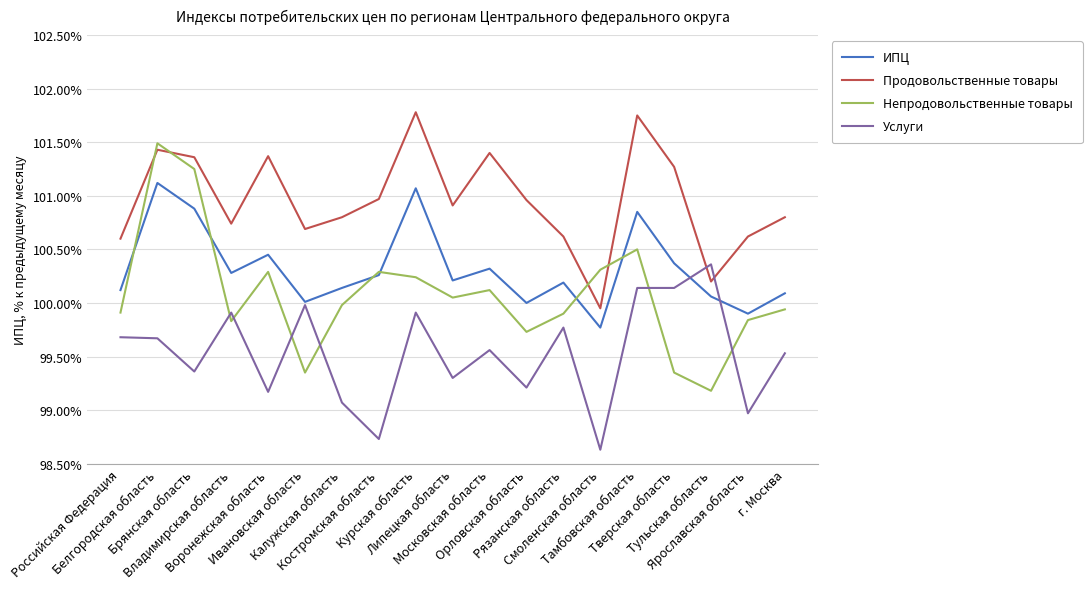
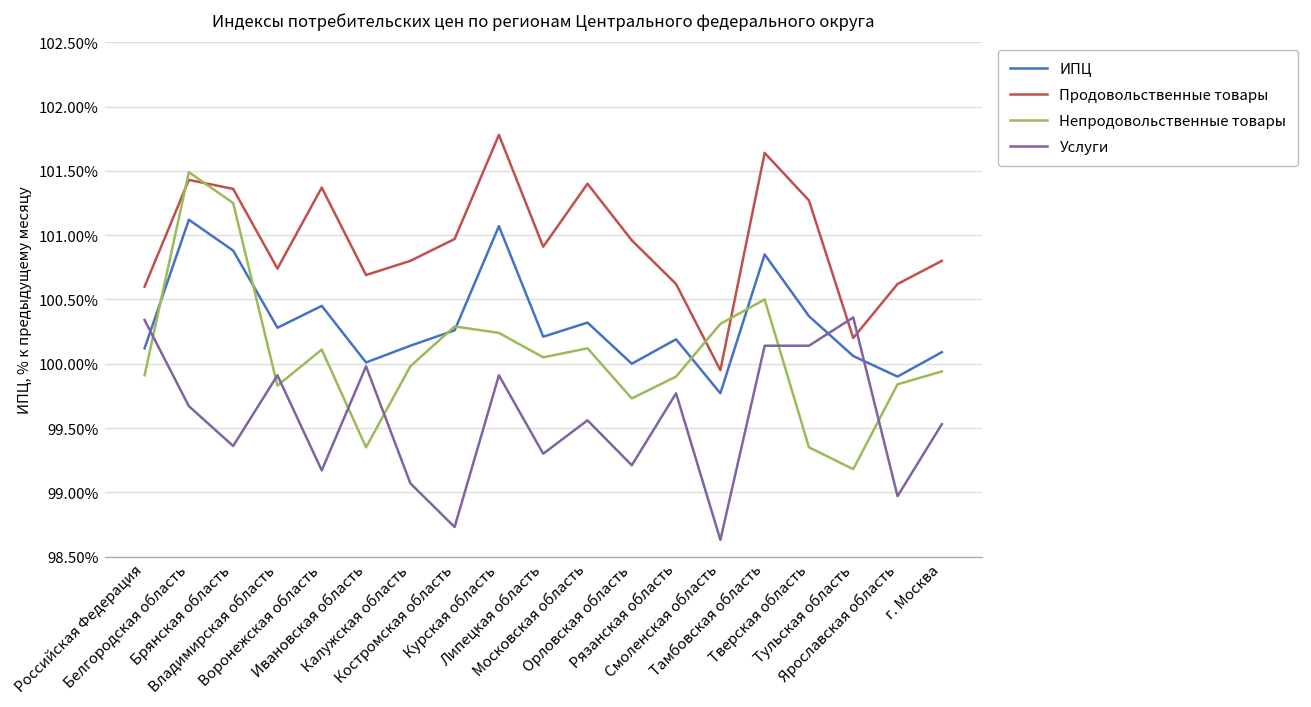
  {
    "ИПЦ": {
      "Российская Федерация": "100.12%",
      "Белгородская область": "101.12%",
      "Брянская область": "100.88%",
      "Владимирская область": "100.28%",
      "Воронежская область": "100.45%",
      "Ивановская область": "100.01%",
      "Калужская область": "100.14%",
      "Костромская область": "100.26%",
      "Курская область": "101.07%",
      "Липецкая область": "100.21%",
      "Московская область": "100.32%",
      "Орловская область": "100.00%",
      "Рязанская область": "100.19%",
      "Смоленская область": "99.77%",
      "Тамбовская область": "100.85%",
      "Тверская область": "100.37%",
      "Тульская область": "100.06%",
      "Ярославская область": "99.90%",
      "г. Москва": "100.09%"
    },
    "Продовольственные товары": {
      "Российская Федерация": "100.60%",
      "Белгородская область": "101.43%",
      "Брянская область": "101.36%",
      "Владимирская область": "100.74%",
      "Воронежская область": "101.37%",
      "Ивановская область": "100.69%",
      "Калужская область": "100.80%",
      "Костромская область": "100.97%",
      "Курская область": "101.78%",
      "Липецкая область": "100.91%",
      "Московская область": "101.40%",
      "Орловская область": "100.96%",
      "Рязанская область": "100.62%",
      "Смоленская область": "99.95%",
-     "Тамбовская область": "101.75%",
+     "Тамбовская область": "101.64%",
      "Тверская область": "101.27%",
      "Тульская область": "100.20%",
      "Ярославская область": "100.62%",
      "г. Москва": "100.80%"
    },
    "Непродовольственные товары": {
      "Российская Федерация": "99.91%",
      "Белгородская область": "101.49%",
      "Брянская область": "101.25%",
      "Владимирская область": "99.83%",
-     "Воронежская область": "100.29%",
+     "Воронежская область": "100.11%",
      "Ивановская область": "99.35%",
      "Калужская область": "99.98%",
      "Костромская область": "100.29%",
      "Курская область": "100.24%",
      "Липецкая область": "100.05%",
      "Московская область": "100.12%",
      "Орловская область": "99.73%",
      "Рязанская область": "99.90%",
      "Смоленская область": "100.31%",
      "Тамбовская область": "100.50%",
      "Тверская область": "99.35%",
      "Тульская область": "99.18%",
      "Ярославская область": "99.84%",
      "г. Москва": "99.94%"
    },
    "Услуги": {
-     "Российская Федерация": "99.68%",
+     "Российская Федерация": "100.34%",
      "Белгородская область": "99.67%",
      "Брянская область": "99.36%",
      "Владимирская область": "99.91%",
      "Воронежская область": "99.17%",
      "Ивановская область": "99.98%",
      "Калужская область": "99.07%",
      "Костромская область": "98.73%",
      "Курская область": "99.91%",
      "Липецкая область": "99.30%",
      "Московская область": "99.56%",
      "Орловская область": "99.21%",
      "Рязанская область": "99.77%",
      "Смоленская область": "98.63%",
      "Тамбовская область": "100.14%",
      "Тверская область": "100.14%",
      "Тульская область": "100.36%",
      "Ярославская область": "98.97%",
      "г. Москва": "99.53%"
    }
  }
